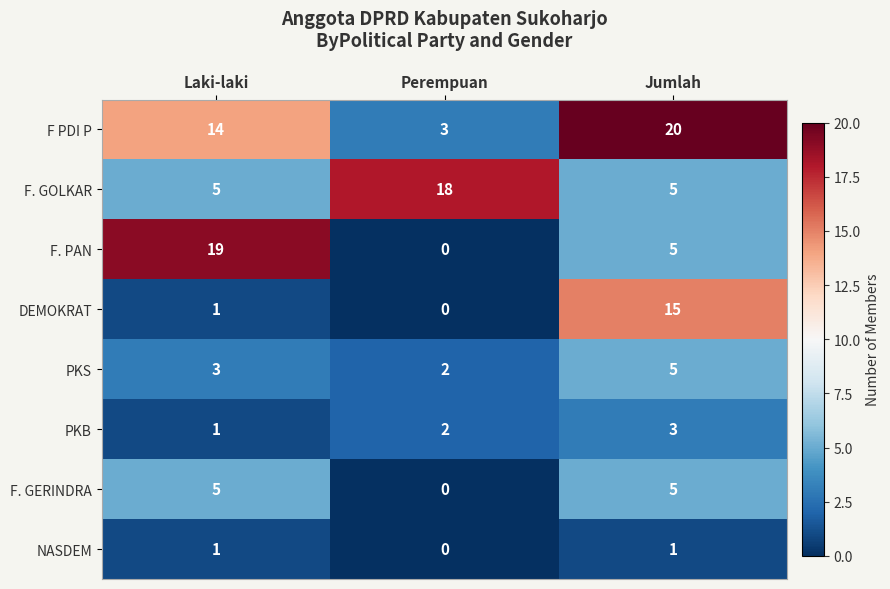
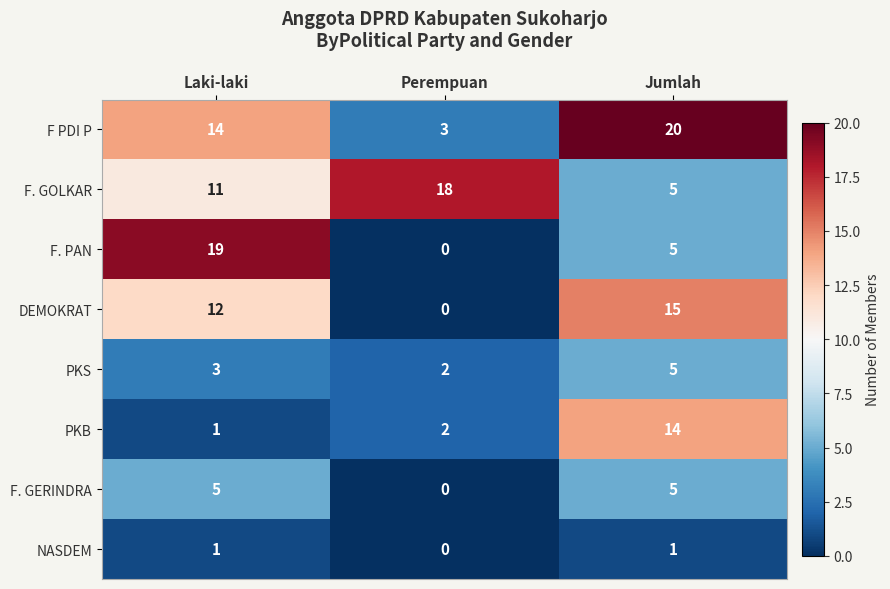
  {
    "F PDI P": {
      "Laki-laki": 14,
      "Perempuan": 3,
      "Jumlah": 20
    },
    "F. GOLKAR": {
-     "Laki-laki": 5,
+     "Laki-laki": 11,
      "Perempuan": 18,
      "Jumlah": 5
    },
    "F. PAN": {
      "Laki-laki": 19,
      "Perempuan": 0,
      "Jumlah": 5
    },
    "DEMOKRAT": {
-     "Laki-laki": 1,
+     "Laki-laki": 12,
      "Perempuan": 0,
      "Jumlah": 15
    },
    "PKS": {
      "Laki-laki": 3,
      "Perempuan": 2,
      "Jumlah": 5
    },
    "PKB": {
      "Laki-laki": 1,
      "Perempuan": 2,
-     "Jumlah": 3
+     "Jumlah": 14
    },
    "F. GERINDRA": {
      "Laki-laki": 5,
      "Perempuan": 0,
      "Jumlah": 5
    },
    "NASDEM": {
      "Laki-laki": 1,
      "Perempuan": 0,
      "Jumlah": 1
    }
  }
